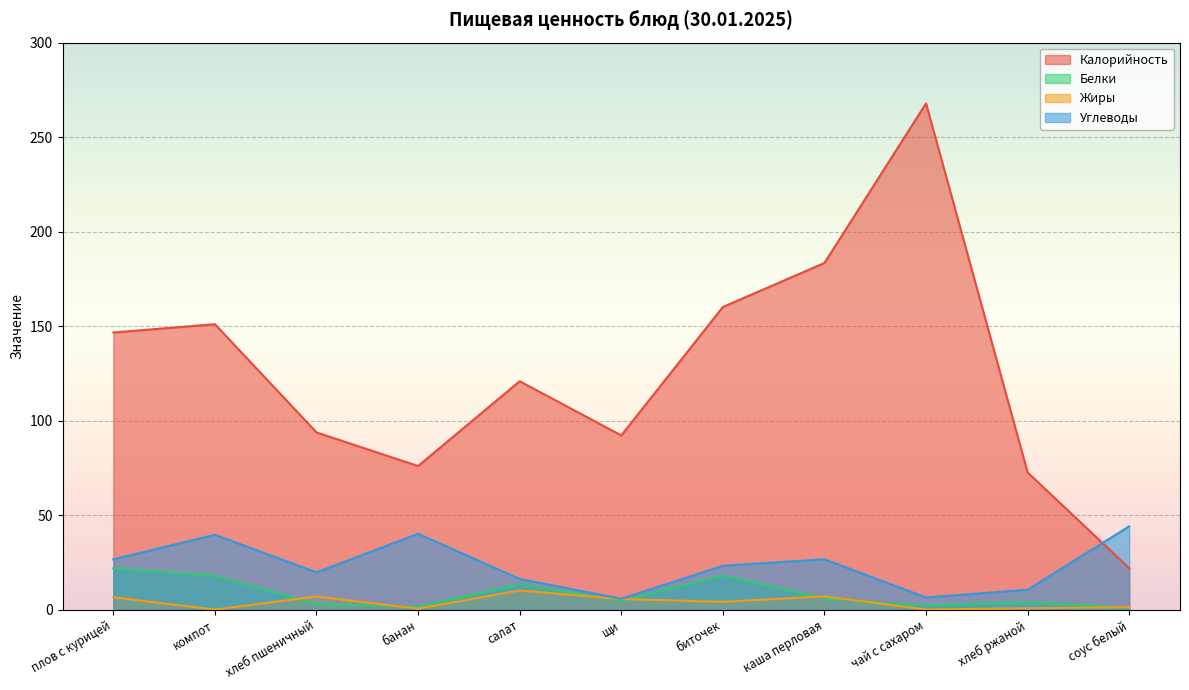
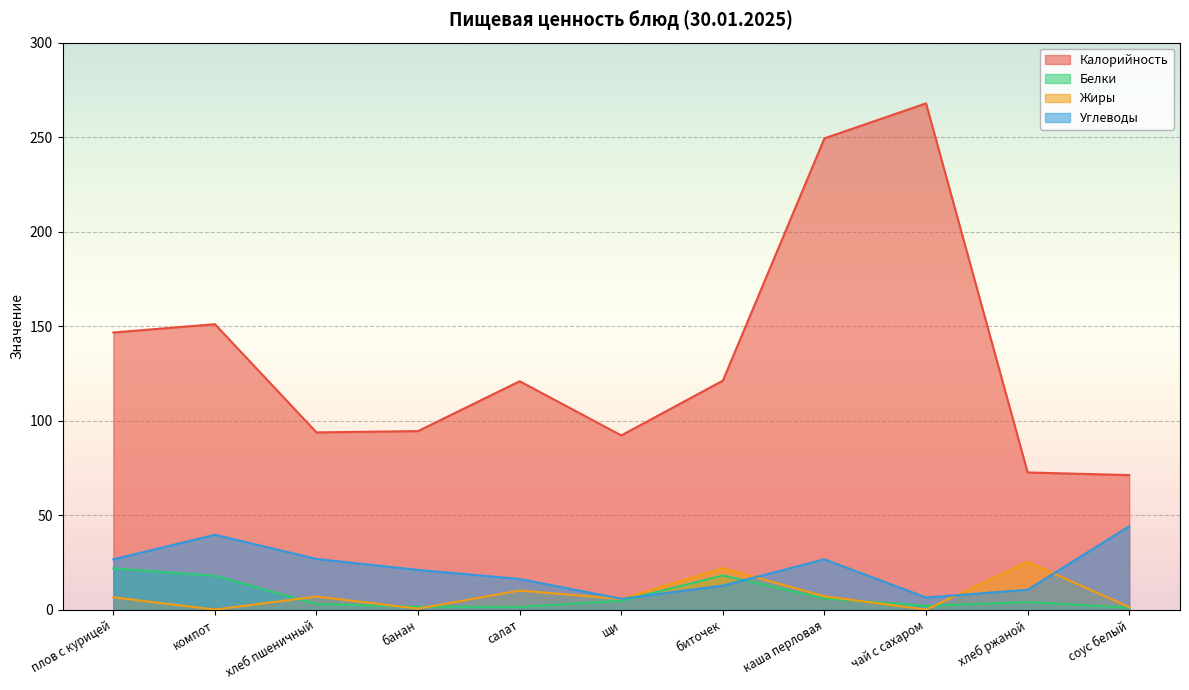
  {
    "Калорийность": {
      "плов с курицей": 147,
      "компот": 151,
      "хлеб пшеничный": 94,
-     "банан": 76,
+     "банан": 95,
      "салат": 121,
      "щи": 92,
-     "биточек": 160,
-     "каша перловая": 184,
+     "биточек": 121,
+     "каша перловая": 250,
      "чай с сахаром": 268,
      "хлеб ржаной": 73,
-     "соус белый": 22
+     "соус белый": 71
    },
    "Белки": {
      "плов с курицей": 22,
      "компот": 18,
      "хлеб пшеничный": 3,
-     "салат": 13,
+     "салат": 1,
      "биточек": 18,
      "чай с сахаром": 2,
      "хлеб ржаной": 4
    },
    "Жиры": {
      "плов с курицей": 7,
      "компот": 0,
      "хлеб пшеничный": 7,
      "салат": 10,
-     "биточек": 4,
+     "биточек": 22,
      "чай с сахаром": 0,
-     "хлеб ржаной": 1
+     "хлеб ржаной": 25
    },
    "Углеводы": {
      "плов с курицей": 27,
      "компот": 40,
-     "хлеб пшеничный": 20,
-     "банан": 40,
+     "хлеб пшеничный": 27,
+     "банан": 21,
      "салат": 16,
-     "биточек": 23,
+     "биточек": 13,
      "каша перловая": 27,
      "чай с сахаром": 6,
      "хлеб ржаной": 11,
      "соус белый": 44
    }
  }
